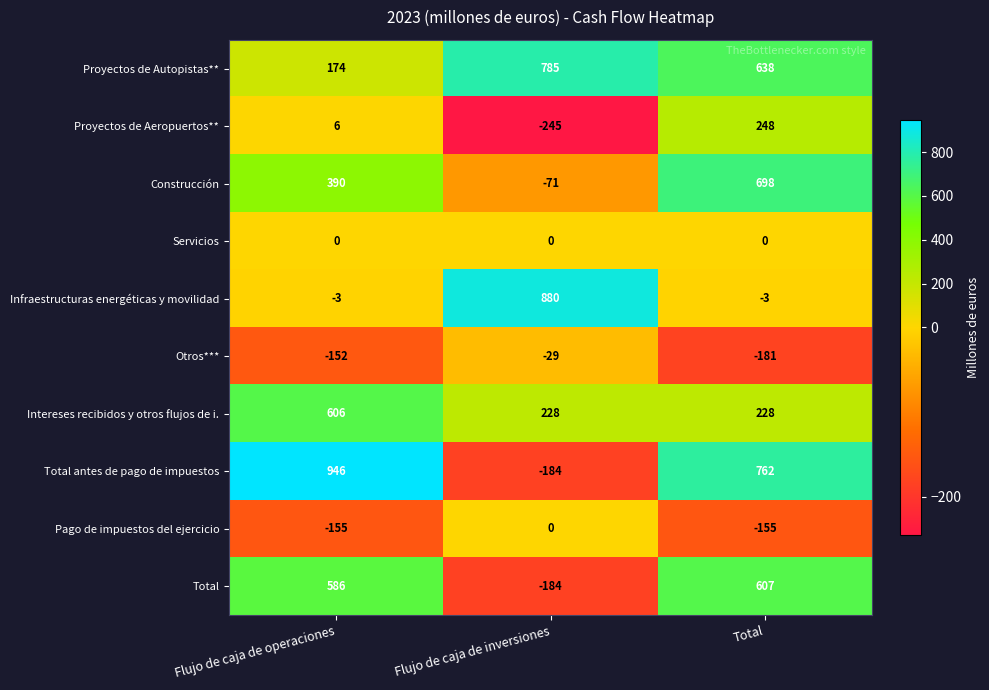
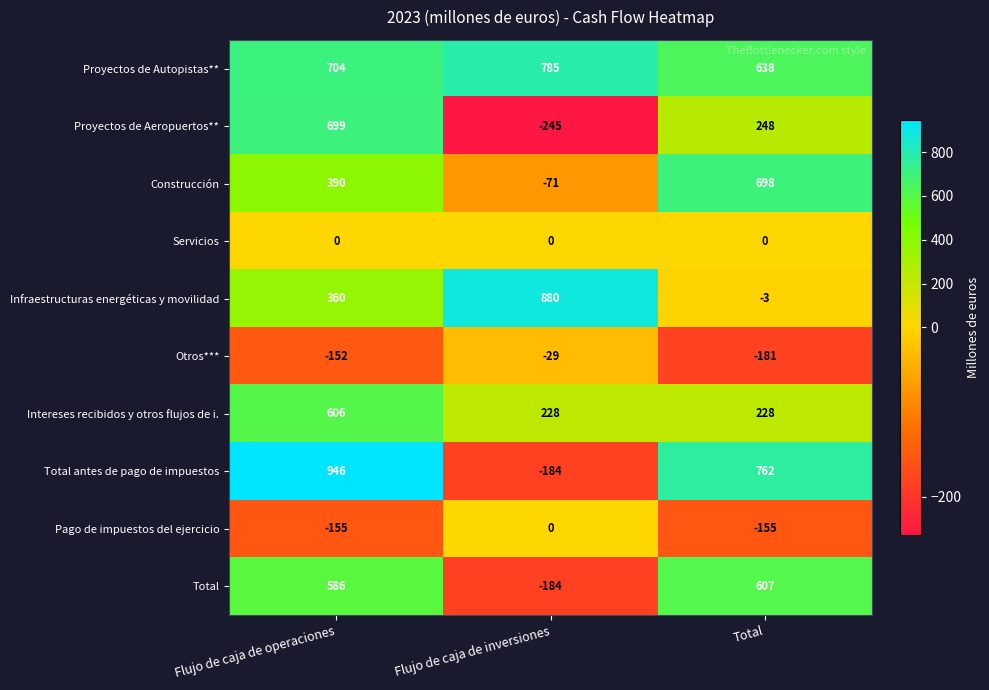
  {
    "Proyectos de Autopistas**": {
-     "Flujo de caja de operaciones": 174,
+     "Flujo de caja de operaciones": 704,
      "Flujo de caja de inversiones": 785
    },
    "Proyectos de Aeropuertos**": {
-     "Flujo de caja de operaciones": 6,
+     "Flujo de caja de operaciones": 699,
      "Flujo de caja de inversiones": -245,
      "Total": 248
    },
    "Construcción": {
      "Flujo de caja de operaciones": 390,
      "Flujo de caja de inversiones": -71,
      "Total": 698
    },
    "Servicios": {
      "Flujo de caja de operaciones": 0,
      "Flujo de caja de inversiones": 0,
      "Total": 0
    },
    "Infraestructuras energéticas y movilidad": {
-     "Flujo de caja de operaciones": -3,
+     "Flujo de caja de operaciones": 360,
      "Flujo de caja de inversiones": 880,
      "Total": -3
    },
    "Otros***": {
      "Flujo de caja de operaciones": -152,
      "Flujo de caja de inversiones": -29,
      "Total": -181
    },
    "Intereses recibidos y otros flujos de i.": {
      "Flujo de caja de operaciones": 606,
      "Flujo de caja de inversiones": 228,
      "Total": 228
    },
    "Total antes de pago de impuestos": {
      "Flujo de caja de operaciones": 946,
      "Flujo de caja de inversiones": -184,
      "Total": 762
    },
    "Pago de impuestos del ejercicio": {
      "Flujo de caja de operaciones": -155,
      "Flujo de caja de inversiones": 0,
      "Total": -155
    },
    "Total": {
      "Flujo de caja de operaciones": 586,
      "Flujo de caja de inversiones": -184,
      "Total": 607
    }
  }
